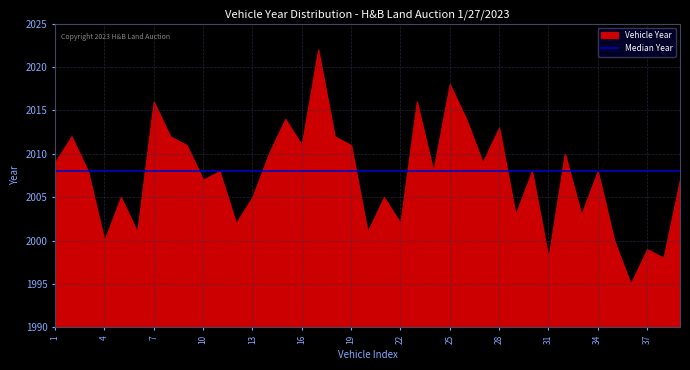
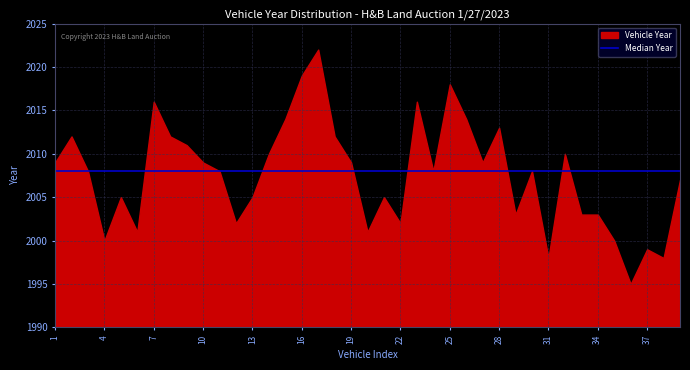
  {
    "1": 2009,
    "4": 2000,
    "7": 2016,
-   "10": 2007,
+   "10": 2009,
    "13": 2005,
-   "16": 2011,
-   "19": 2011,
+   "16": 2019,
+   "19": 2009,
    "22": 2002,
    "25": 2018,
    "28": 2013,
    "31": 1998,
-   "34": 2008,
+   "34": 2003,
    "37": 1999
  }
